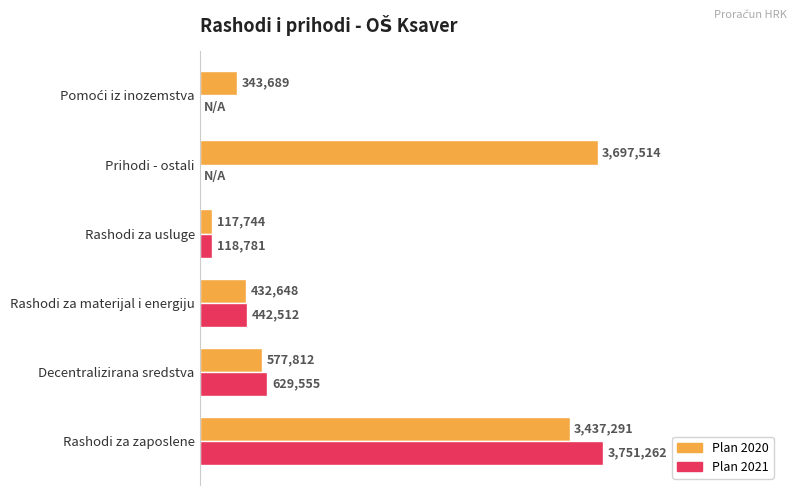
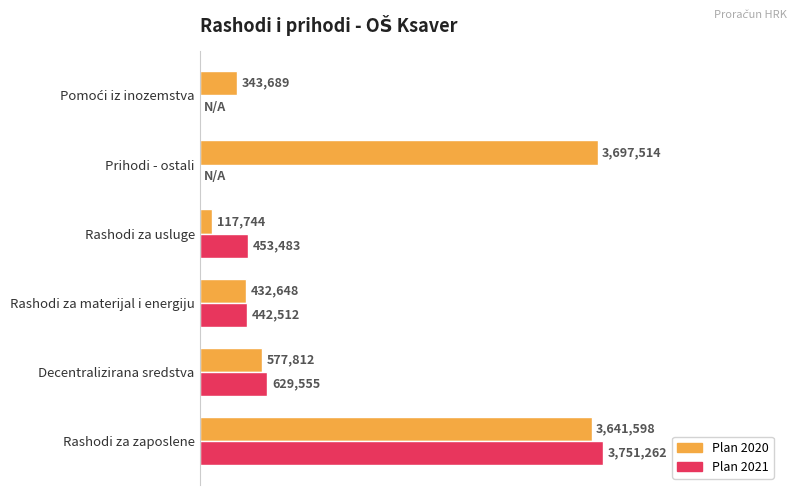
  {
    "Plan 2020": {
      "Pomoći iz inozemstva": "343,689",
      "Prihodi - ostali": "3,697,514",
      "Rashodi za usluge": "117,744",
      "Rashodi za materijal i energiju": "432,648",
      "Decentralizirana sredstva": "577,812",
-     "Rashodi za zaposlene": "3,437,291"
+     "Rashodi za zaposlene": "3,641,598"
    },
    "Plan 2021": {
-     "Rashodi za usluge": "118,781",
+     "Rashodi za usluge": "453,483",
      "Rashodi za materijal i energiju": "442,512",
      "Decentralizirana sredstva": "629,555",
      "Rashodi za zaposlene": "3,751,262"
    }
  }
